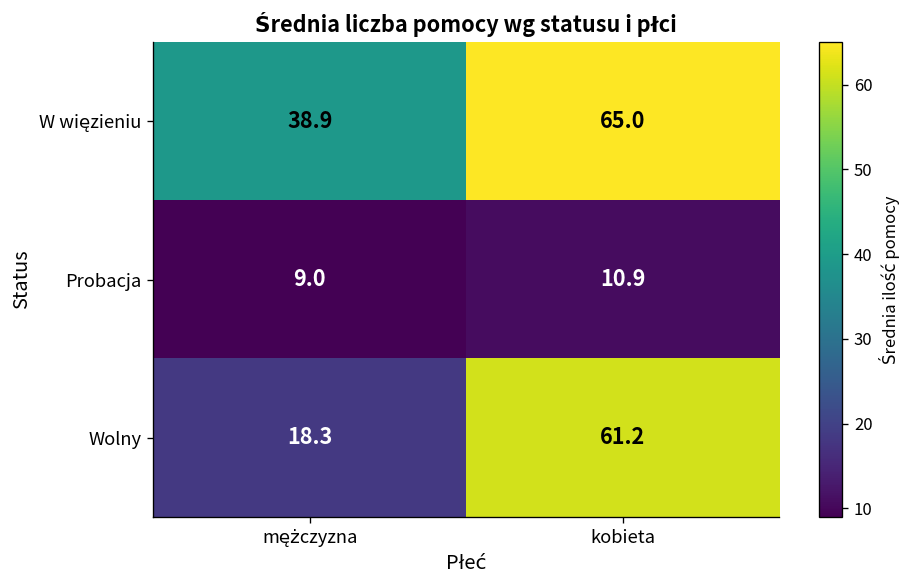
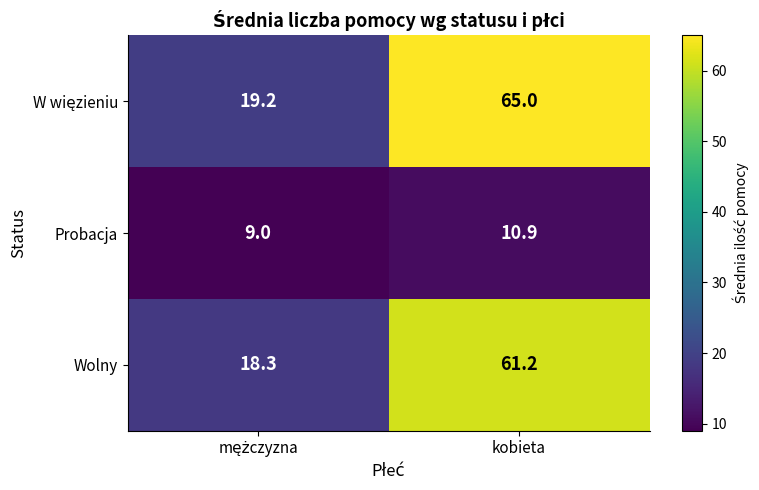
  {
    "W więzieniu": {
-     "mężczyzna": 38.9,
+     "mężczyzna": 19.2,
      "kobieta": 65.0
    },
    "Probacja": {
      "mężczyzna": 9.0,
      "kobieta": 10.9
    },
    "Wolny": {
      "mężczyzna": 18.3,
      "kobieta": 61.2
    }
  }
